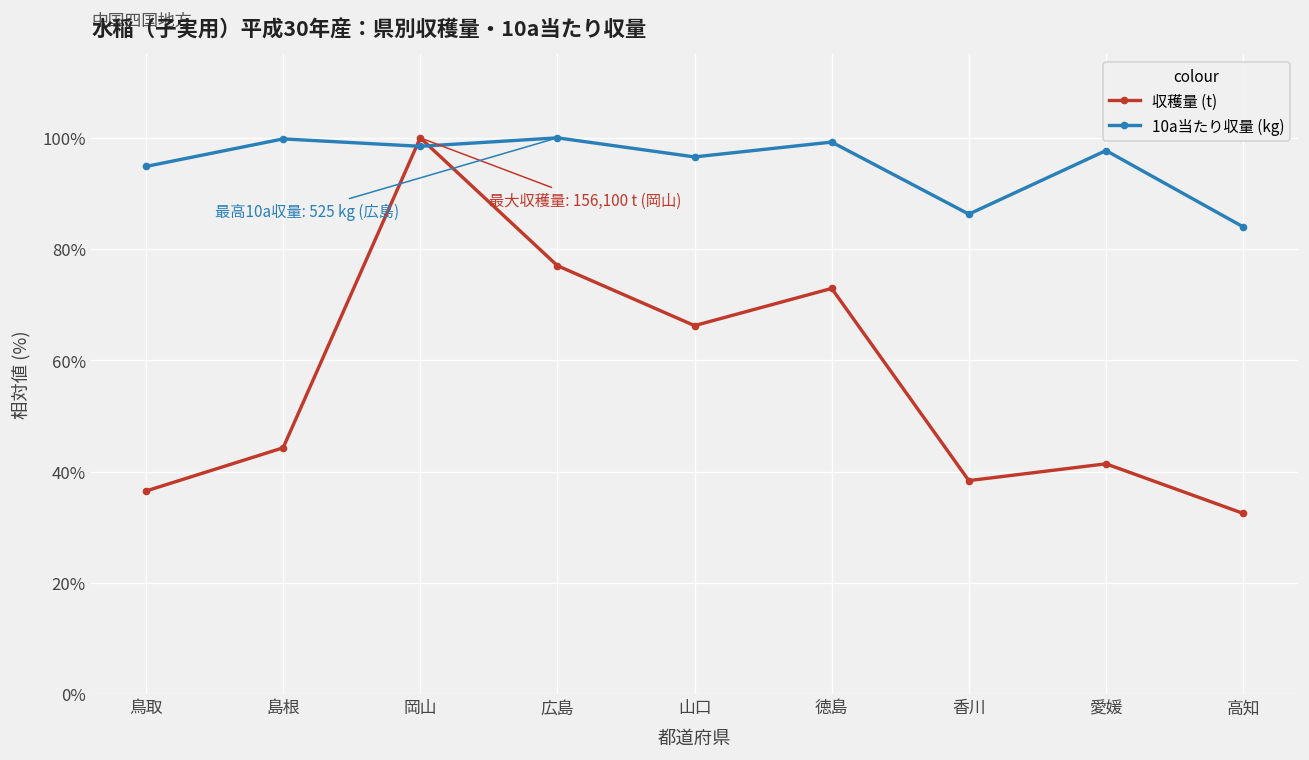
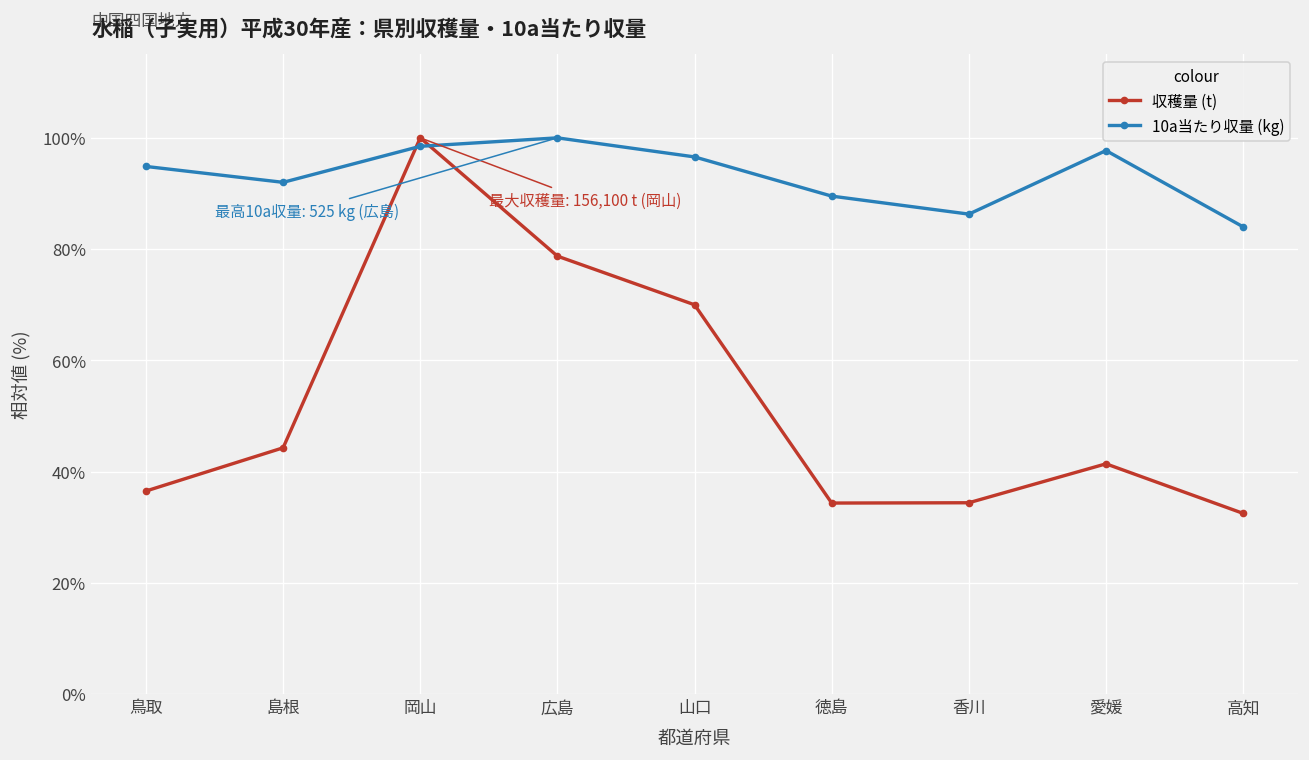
  {
    "収穫量 (t)": {
      "鳥取": "36%",
      "島根": "44%",
      "岡山": "100%",
-     "広島": "77%",
-     "山口": "66%",
-     "徳島": "73%",
-     "香川": "38%",
+     "広島": "79%",
+     "山口": "70%",
+     "徳島": "34%",
+     "香川": "34%",
      "愛媛": "41%",
      "高知": "32%"
    },
    "10a当たり収量 (kg)": {
      "鳥取": "95%",
-     "島根": "100%",
+     "島根": "92%",
      "山口": "97%",
-     "徳島": "99%",
+     "徳島": "90%",
      "香川": "86%",
      "愛媛": "98%",
      "高知": "84%"
    }
  }
